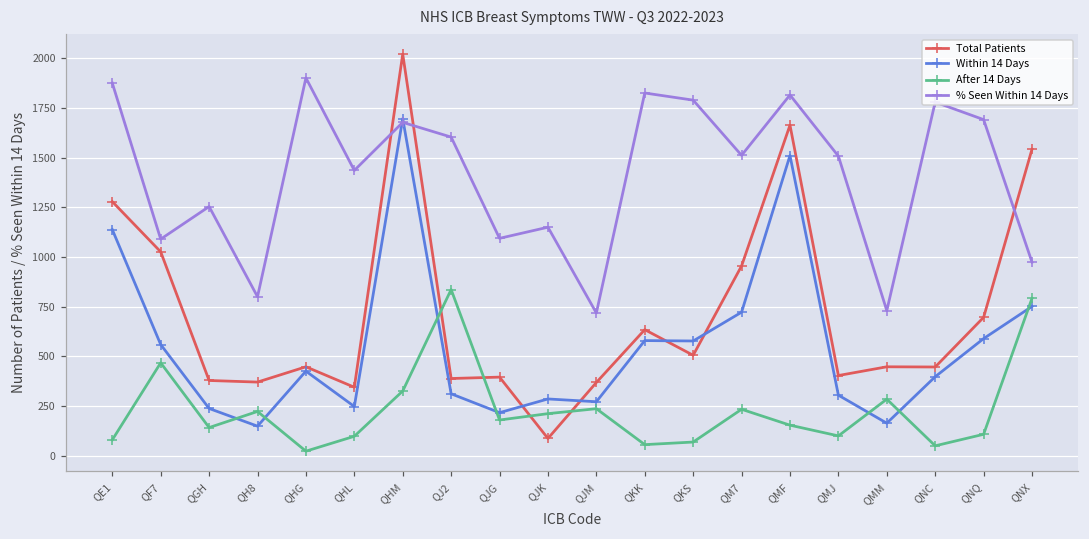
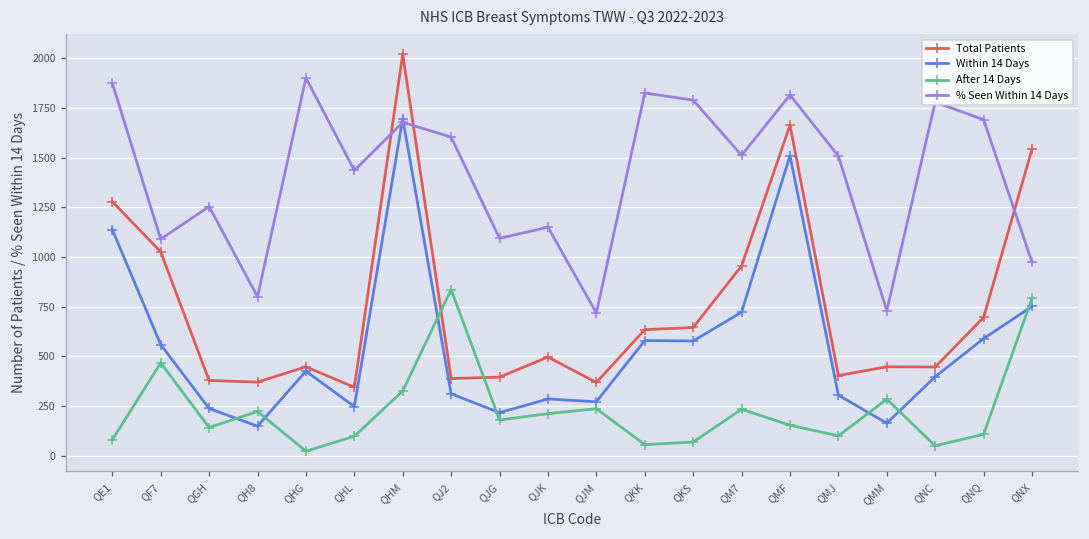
  {
    "Total Patients": {
      "QE1": 1280,
      "QF7": 1030,
      "QGH": 380,
      "QH8": 370,
      "QHG": 450,
      "QHL": 340,
      "QHM": 2020,
      "QJ2": 390,
      "QJG": 400,
-     "QJK": 90,
+     "QJK": 500,
      "QJM": 370,
      "QKK": 630,
-     "QKS": 510,
+     "QKS": 650,
      "QM7": 960,
      "QMF": 1660,
      "QMJ": 400,
      "QMM": 450,
      "QNC": 450,
      "QNQ": 700,
      "QNX": 1540
    },
    "Within 14 Days": {
      "QE1": 1140,
      "QF7": 560,
      "QGH": 240,
      "QH8": 150,
      "QHG": 430,
      "QHL": 250,
      "QHM": 1700,
      "QJ2": 310,
      "QJG": 220,
      "QJK": 290,
      "QJM": 270,
      "QKK": 580,
      "QKS": 580,
      "QM7": 720,
      "QMF": 1510,
      "QMJ": 300,
      "QMM": 160,
      "QNC": 400,
      "QNQ": 590,
      "QNX": 750
    },
    "After 14 Days": {
      "QE1": 80,
      "QF7": 470,
      "QGH": 140,
      "QH8": 220,
      "QHG": 20,
      "QHL": 100,
      "QHM": 330,
      "QJ2": 840,
      "QJG": 180,
      "QJK": 210,
      "QJM": 240,
      "QKK": 60,
      "QKS": 70,
      "QM7": 230,
      "QMF": 150,
      "QMJ": 100,
      "QMM": 280,
      "QNC": 50,
      "QNQ": 110,
      "QNX": 790
    },
    "% Seen Within 14 Days": {
      "QE1": 1880,
      "QF7": 1090,
      "QGH": 1250,
      "QH8": 800,
      "QHG": 1900,
      "QHL": 1440,
      "QHM": 1680,
      "QJ2": 1600,
      "QJG": 1090,
      "QJK": 1150,
      "QJM": 720,
      "QKK": 1830,
      "QKS": 1790,
      "QM7": 1510,
      "QMF": 1820,
      "QMJ": 1510,
      "QMM": 730,
      "QNQ": 1690,
      "QNX": 970
    }
  }
